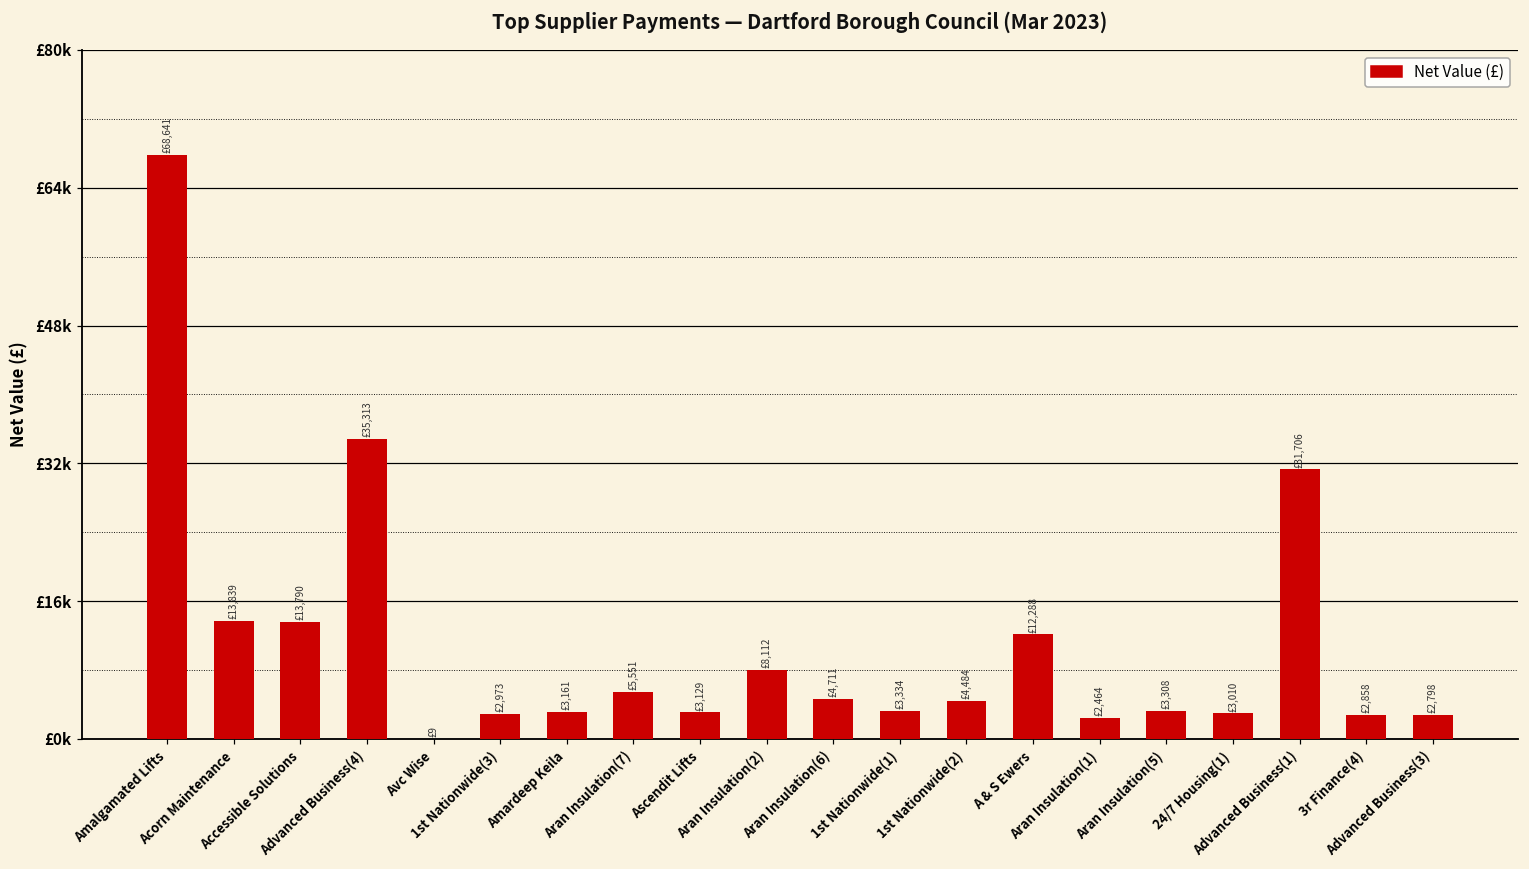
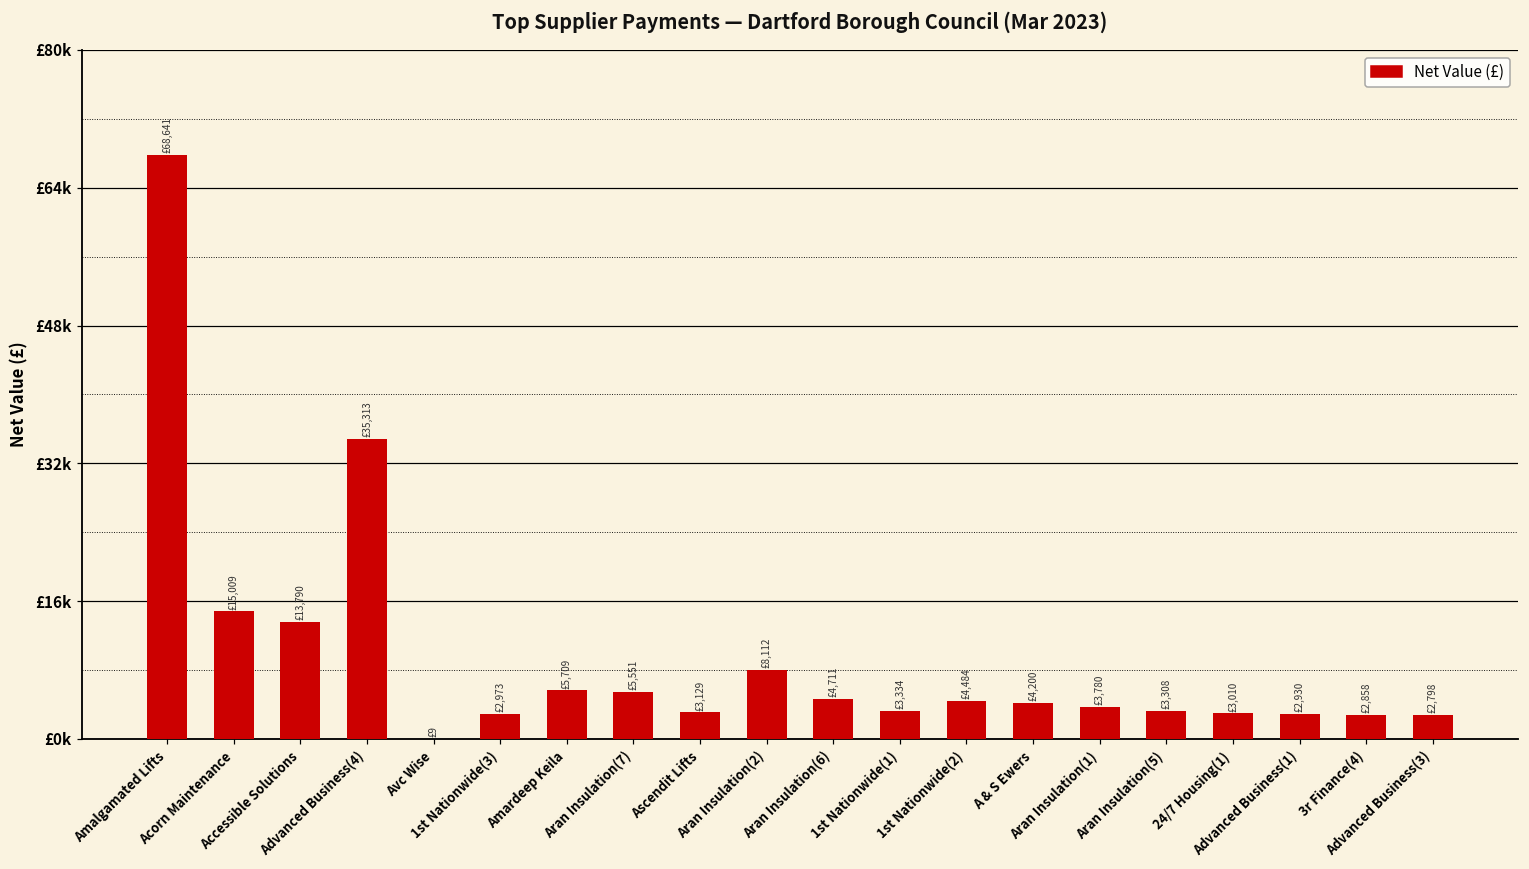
  {
    "Amalgamated Lifts": "£68,641",
-   "Acorn Maintenance": "£13,839",
+   "Acorn Maintenance": "£15,009",
    "Accessible Solutions": "£13,790",
    "Advanced Business(4)": "£35,313",
    "Avc Wise": "£9",
    "1st Nationwide(3)": "£2,973",
-   "Amardeep Keila": "£3,161",
+   "Amardeep Keila": "£5,709",
    "Aran Insulation(7)": "£5,551",
    "Ascendit Lifts": "£3,129",
    "Aran Insulation(2)": "£8,112",
    "Aran Insulation(6)": "£4,711",
    "1st Nationwide(1)": "£3,334",
    "1st Nationwide(2)": "£4,484",
-   "A & S Ewers": "£12,288",
-   "Aran Insulation(1)": "£2,464",
+   "A & S Ewers": "£4,200",
+   "Aran Insulation(1)": "£3,780",
    "Aran Insulation(5)": "£3,308",
    "24/7 Housing(1)": "£3,010",
-   "Advanced Business(1)": "£31,706",
+   "Advanced Business(1)": "£2,930",
    "3r Finance(4)": "£2,858",
    "Advanced Business(3)": "£2,798"
  }
